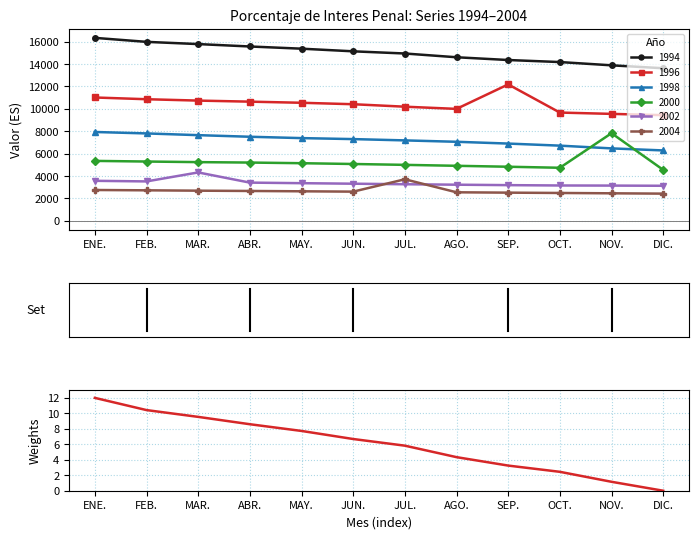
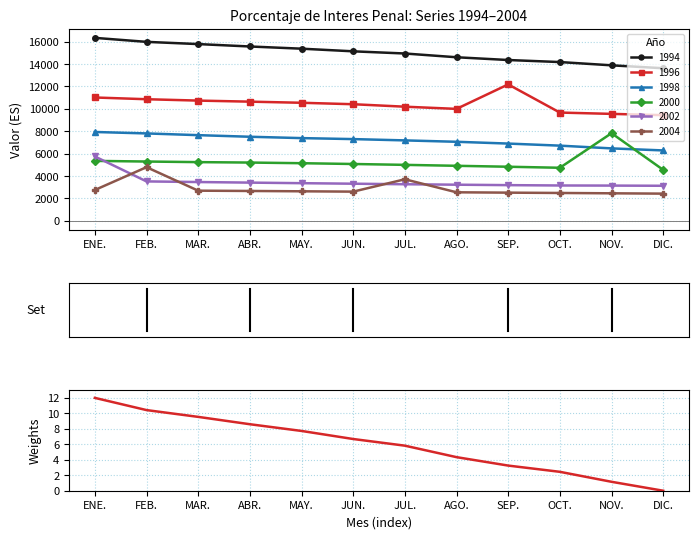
  {
    "Porcentaje de Interes Penal: Series 1994–2004": {
      "1994": {
        "ENE.": 16300,
        "FEB.": 16000,
        "MAR.": 15800,
        "ABR.": 15600,
        "MAY.": 15400,
        "JUN.": 15100,
        "JUL.": 14900,
        "AGO.": 14600,
        "SEP.": 14400,
        "OCT.": 14200,
        "NOV.": 13900
      },
      "1996": {
        "ENE.": 11000,
        "FEB.": 10900,
        "MAR.": 10700,
        "ABR.": 10600,
        "MAY.": 10500,
        "JUN.": 10400,
        "JUL.": 10200,
        "AGO.": 10000,
        "SEP.": 12200,
        "OCT.": 9700,
        "NOV.": 9500
      },
      "1998": {
        "ENE.": 7900,
        "FEB.": 7800,
        "MAR.": 7600,
        "ABR.": 7500,
        "MAY.": 7400,
        "JUN.": 7300,
        "JUL.": 7200,
        "AGO.": 7100,
        "SEP.": 6900,
        "OCT.": 6700,
        "NOV.": 6500,
        "DIC.": 6300
      },
      "2000": {
        "ENE.": 5300,
        "FEB.": 5300,
        "MAR.": 5200,
        "ABR.": 5200,
        "MAY.": 5100,
        "JUN.": 5100,
        "JUL.": 5000,
        "AGO.": 4900,
        "SEP.": 4800,
        "OCT.": 4700,
        "NOV.": 7800,
        "DIC.": 4500
      },
      "2002": {
-       "ENE.": 3600,
+       "ENE.": 5700,
        "FEB.": 3500,
-       "MAR.": 4300,
+       "MAR.": 3500,
        "ABR.": 3400,
        "MAY.": 3400,
        "JUN.": 3300,
        "JUL.": 3300,
        "AGO.": 3200,
        "SEP.": 3200,
        "OCT.": 3200,
        "NOV.": 3100,
        "DIC.": 3100
      },
      "2004": {
        "ENE.": 2700,
-       "FEB.": 2700,
+       "FEB.": 4800,
        "MAR.": 2700,
        "ABR.": 2700,
        "MAY.": 2600,
        "JUN.": 2600,
        "JUL.": 3700,
        "AGO.": 2500,
        "SEP.": 2500,
        "OCT.": 2500,
        "NOV.": 2500,
        "DIC.": 2400
      }
    }
  }
